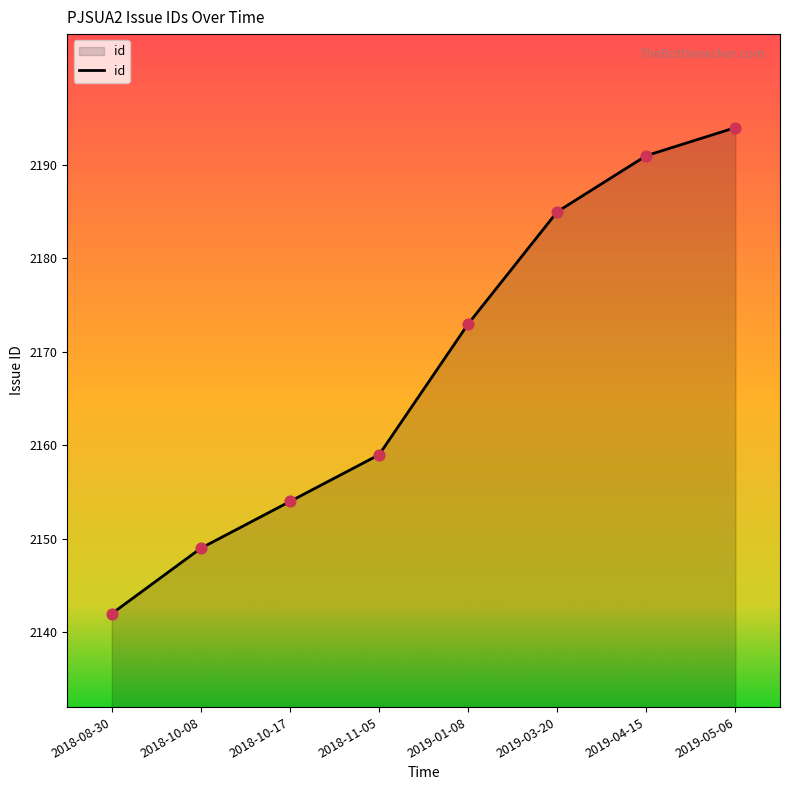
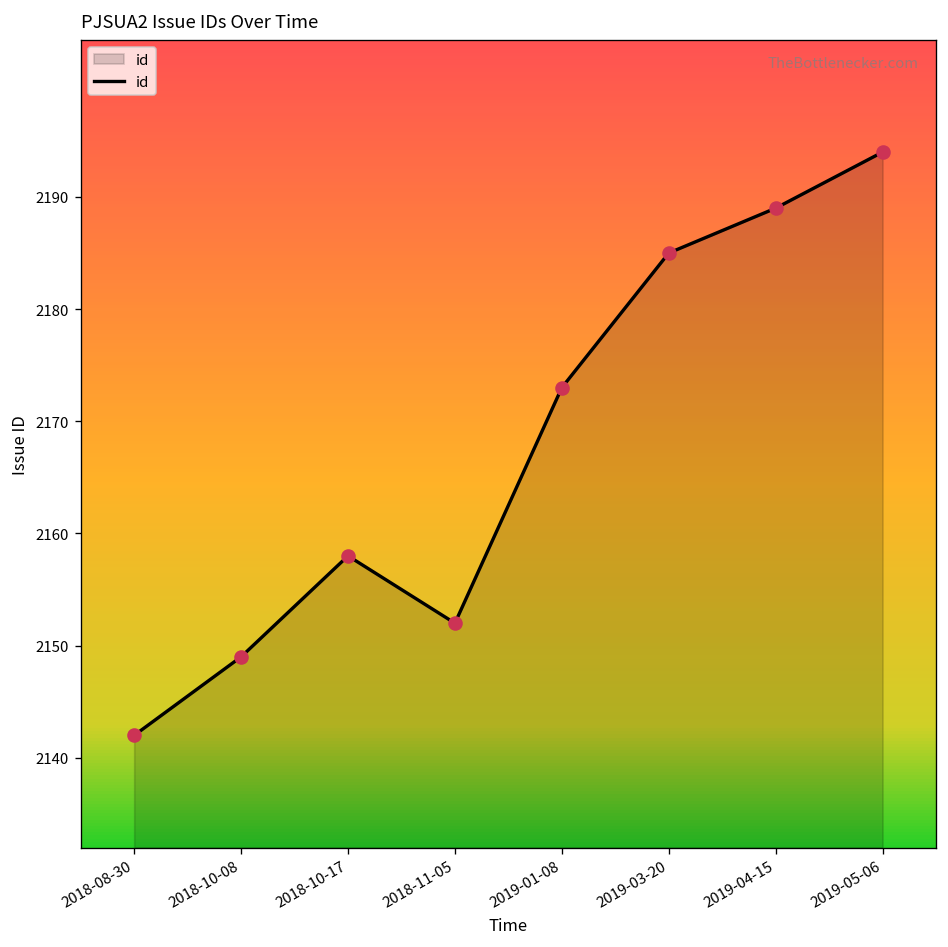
  {
    "2018-08-30": 2142,
    "2018-10-08": 2149,
-   "2018-10-17": 2154,
-   "2018-11-05": 2159,
+   "2018-10-17": 2158,
+   "2018-11-05": 2152,
    "2019-01-08": 2173,
    "2019-03-20": 2185,
-   "2019-04-15": 2191,
+   "2019-04-15": 2189,
    "2019-05-06": 2194
  }
